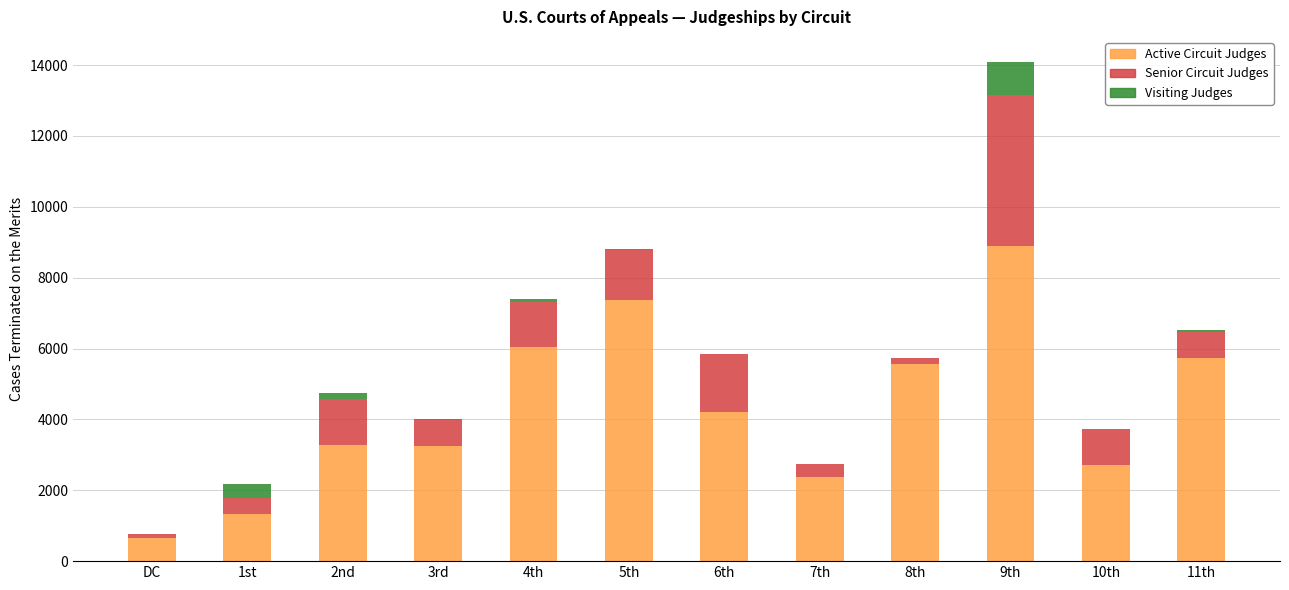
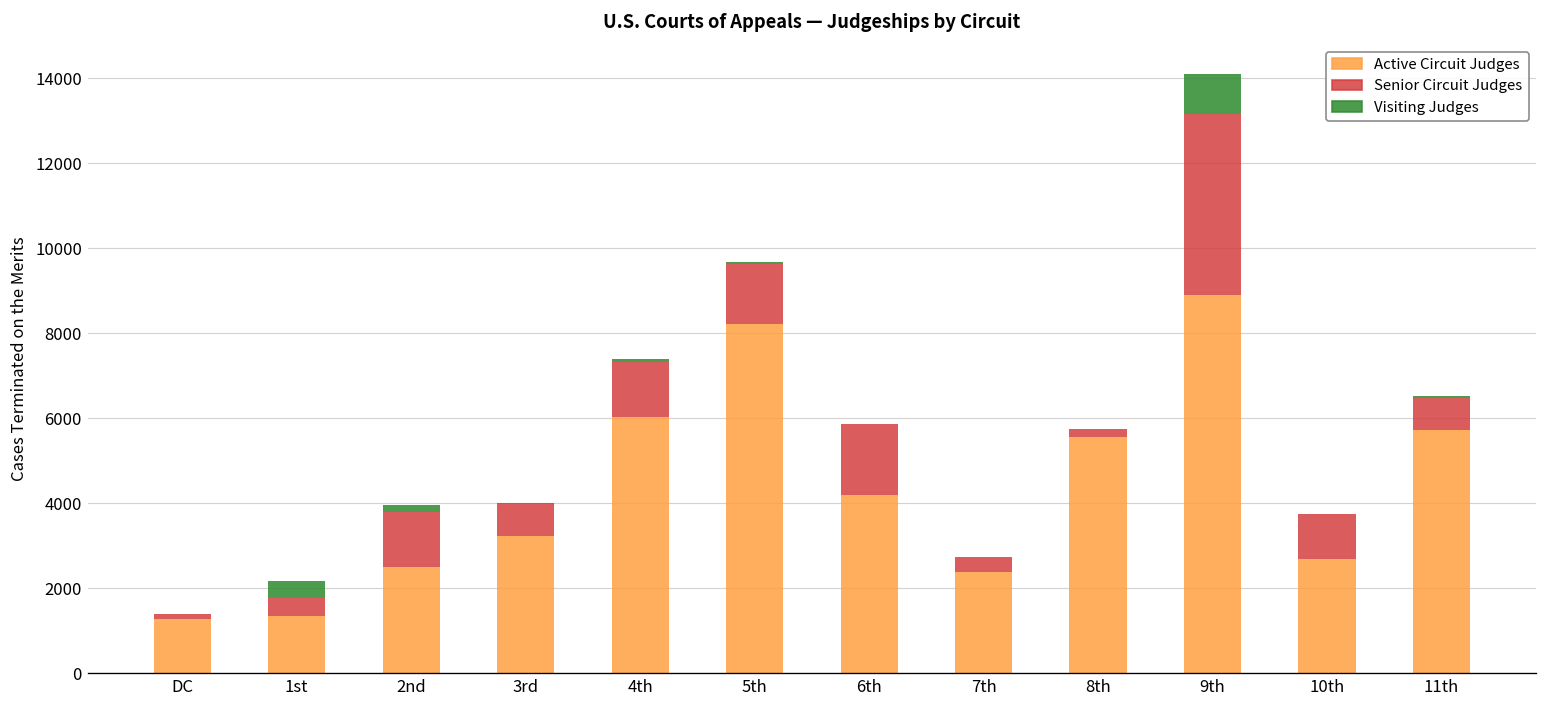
  {
    "Active Circuit Judges": {
-     "DC": 600,
+     "DC": 1300,
      "1st": 1300,
-     "2nd": 3300,
+     "2nd": 2500,
      "3rd": 3200,
      "4th": 6000,
-     "5th": 7400,
+     "5th": 8200,
      "6th": 4200,
      "7th": 2400,
      "8th": 5600,
      "9th": 8900,
      "10th": 2700,
      "11th": 5700
    },
    "Senior Circuit Judges": {
      "DC": 100,
      "1st": 400,
      "2nd": 1300,
      "3rd": 700,
      "4th": 1300,
      "5th": 1400,
      "6th": 1700,
      "7th": 400,
      "8th": 200,
      "9th": 4300,
      "10th": 1000,
      "11th": 700
    },
    "Visiting Judges": {
      "DC": 0,
      "1st": 400,
      "2nd": 200,
      "7th": 0,
      "8th": 0,
      "9th": 900,
      "10th": 0
    }
  }
